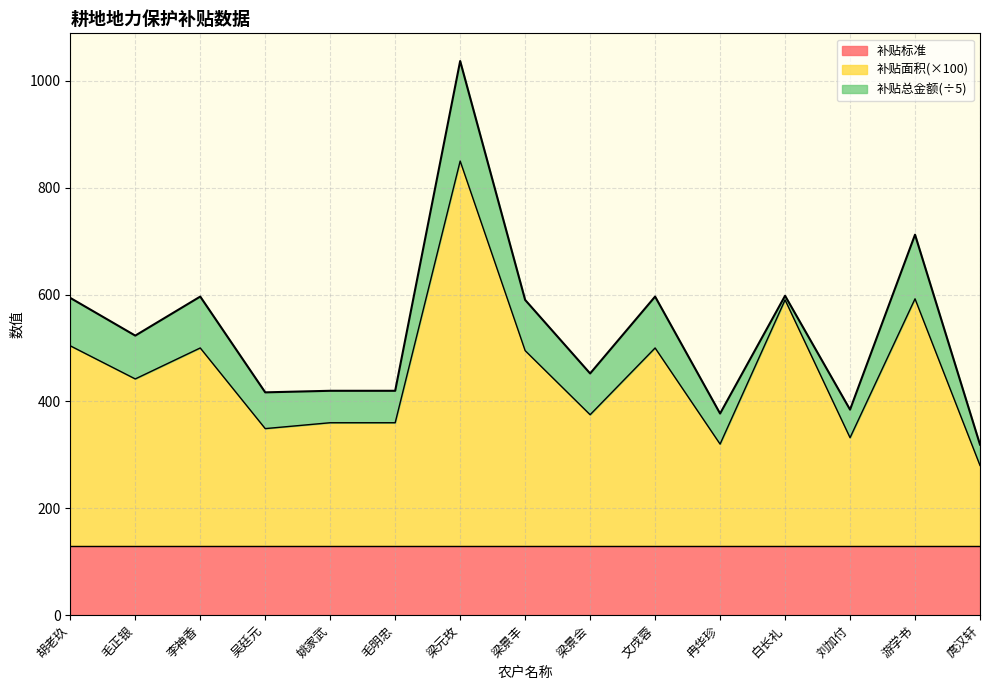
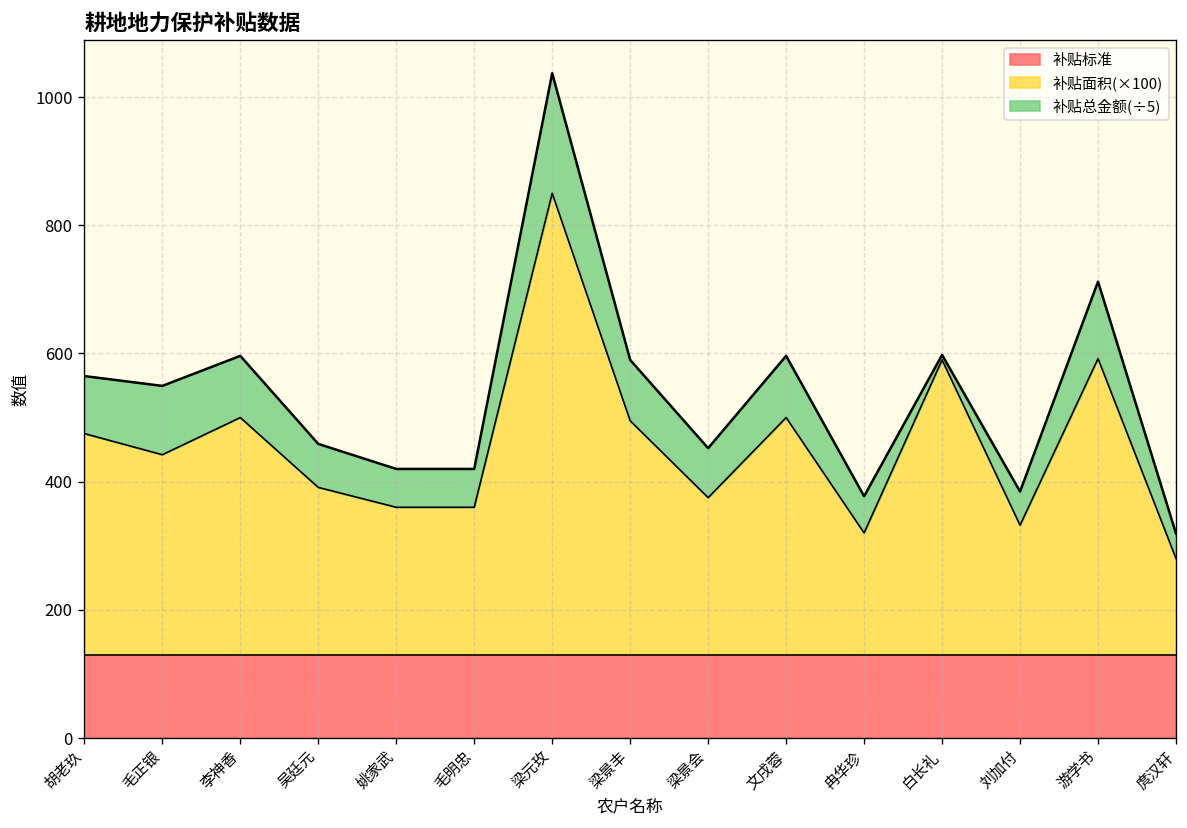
  {
    "补贴标准": {
      "胡老玖": 130,
      "毛正银": 130,
      "李神香": 130,
      "吴廷元": 130,
      "姚家武": 130,
      "毛明忠": 130,
      "梁元玫": 130,
      "梁景丰": 130,
      "梁景会": 130,
      "文戌蓉": 130,
      "冉华珍": 130,
      "白长礼": 130,
      "刘加付": 130,
      "游学书": 130,
      "庹汉轩": 130
    },
    "补贴面积(×100)": {
-     "胡老玖": 500,
-     "吴廷元": 350
+     "胡老玖": 480,
+     "吴廷元": 390
    },
    "补贴总金额(÷5)": {
      "胡老玖": 90,
-     "毛正银": 80,
+     "毛正银": 110,
      "吴廷元": 70
    }
  }
